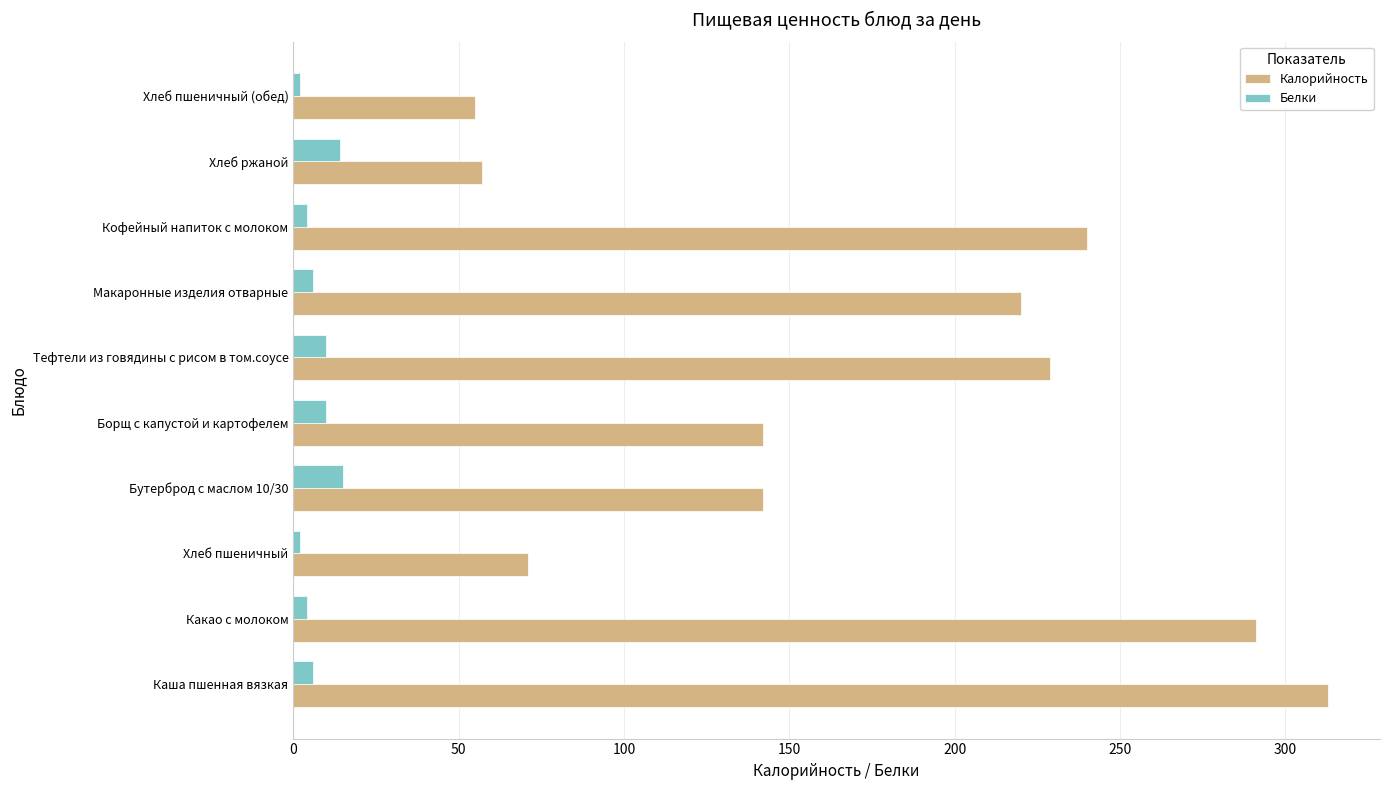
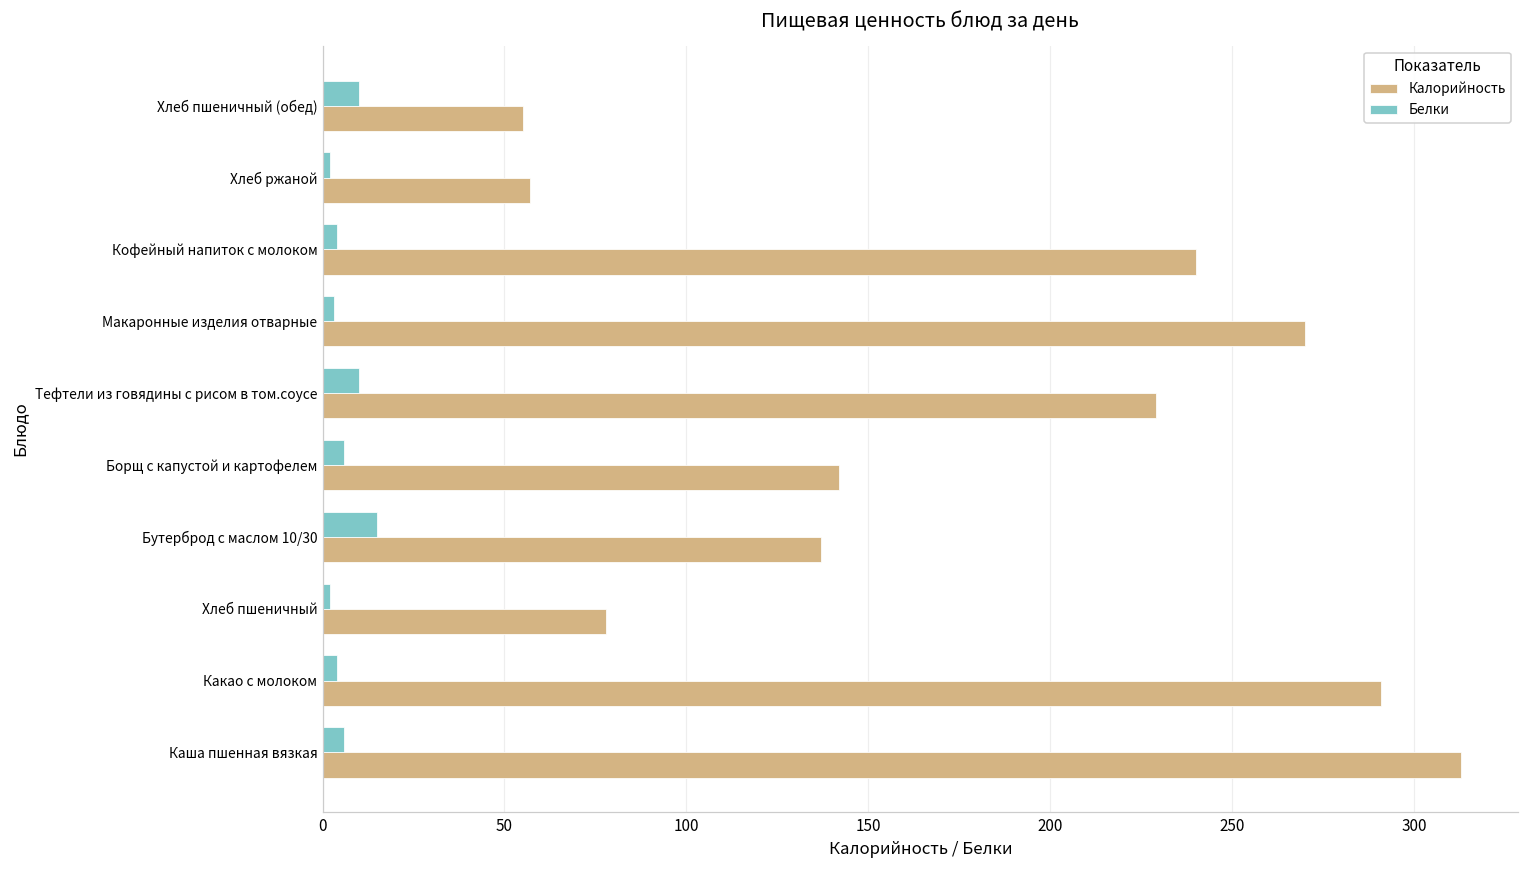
  {
    "Калорийность": {
      "Хлеб пшеничный (обед)": 55,
      "Хлеб ржаной": 57,
      "Кофейный напиток с молоком": 240,
-     "Макаронные изделия отварные": 220,
+     "Макаронные изделия отварные": 270,
      "Тефтели из говядины с рисом в том.соусе": 229,
      "Борщ с капустой и картофелем": 142,
-     "Бутерброд с маслом 10/30": 142,
-     "Хлеб пшеничный": 71,
+     "Бутерброд с маслом 10/30": 137,
+     "Хлеб пшеничный": 78,
      "Какао с молоком": 291,
      "Каша пшенная вязкая": 313
    },
    "Белки": {
-     "Хлеб пшеничный (обед)": 2,
-     "Хлеб ржаной": 14,
+     "Хлеб пшеничный (обед)": 10,
+     "Хлеб ржаной": 2,
      "Кофейный напиток с молоком": 4,
-     "Макаронные изделия отварные": 6,
+     "Макаронные изделия отварные": 3,
      "Тефтели из говядины с рисом в том.соусе": 10,
-     "Борщ с капустой и картофелем": 10,
+     "Борщ с капустой и картофелем": 6,
      "Бутерброд с маслом 10/30": 15,
      "Хлеб пшеничный": 2,
      "Какао с молоком": 4,
      "Каша пшенная вязкая": 6
    }
  }
